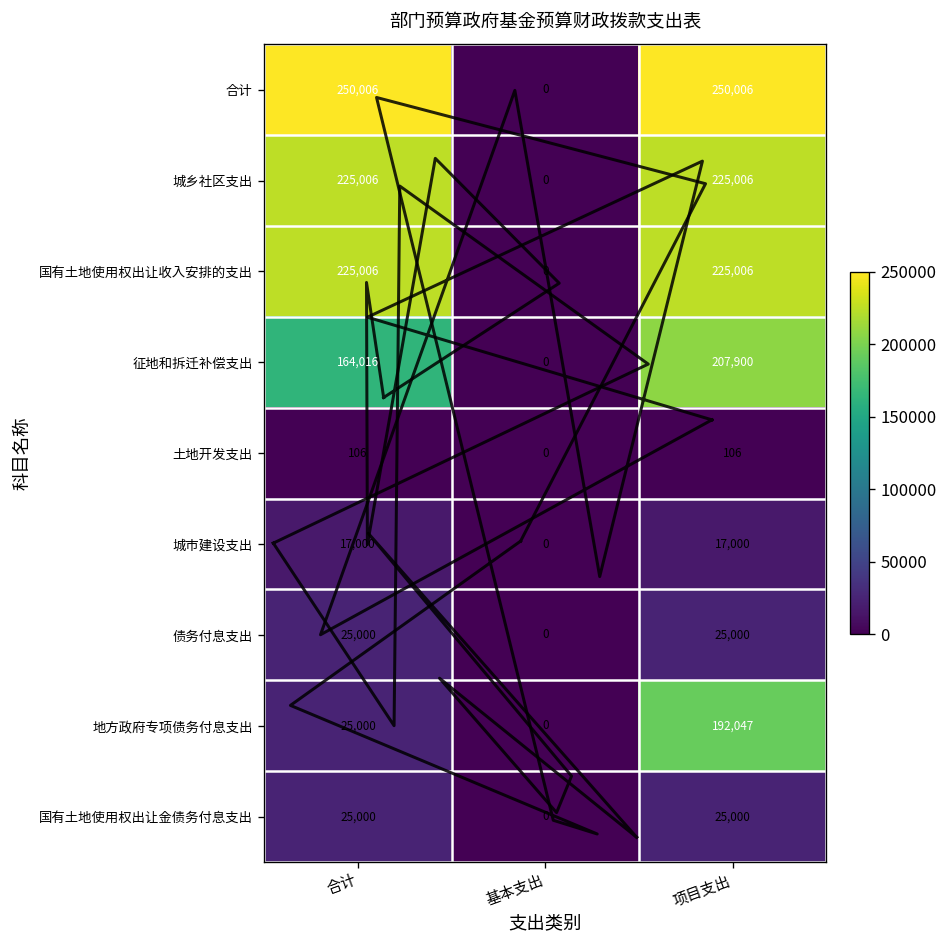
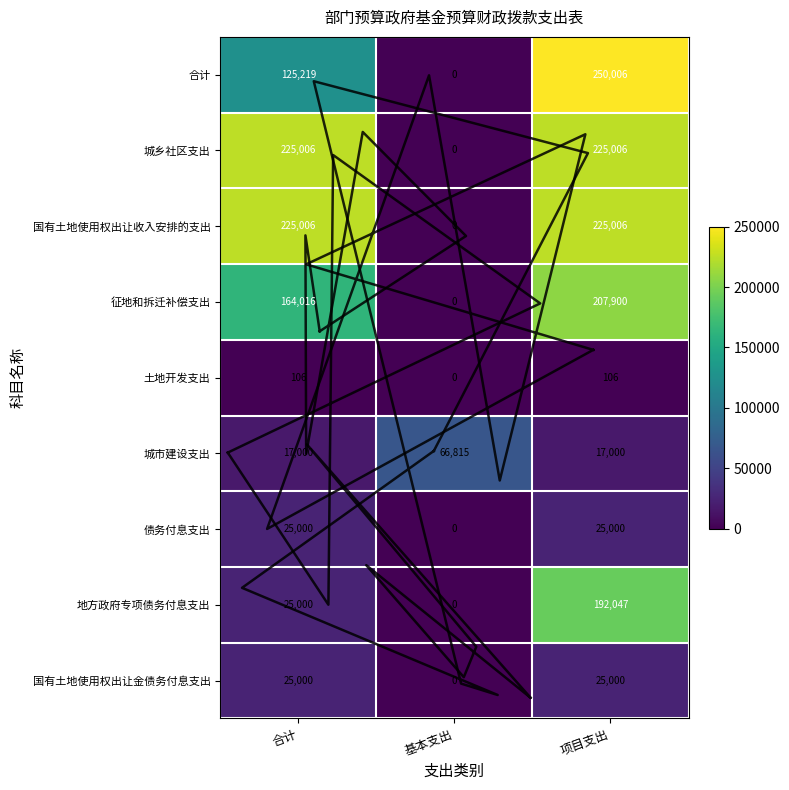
  {
    "合计": {
-     "合计": "250,006",
+     "合计": "125,219",
      "基本支出": "0",
      "项目支出": "250,006"
    },
    "城乡社区支出": {
      "合计": "225,006",
      "基本支出": "0",
      "项目支出": "225,006"
    },
    "国有土地使用权出让收入安排的支出": {
      "合计": "225,006",
      "项目支出": "225,006"
    },
    "征地和拆迁补偿支出": {
      "合计": "164,016",
      "基本支出": "0",
      "项目支出": "207,900"
    },
    "土地开发支出": {
      "合计": "106",
      "基本支出": "0",
      "项目支出": "106"
    },
    "城市建设支出": {
-     "基本支出": "0",
+     "基本支出": "66,815",
      "项目支出": "17,000"
    },
    "债务付息支出": {
      "合计": "25,000",
      "基本支出": "0",
      "项目支出": "25,000"
    },
    "地方政府专项债务付息支出": {
      "合计": "25,000",
      "基本支出": "0",
      "项目支出": "192,047"
    },
    "国有土地使用权出让金债务付息支出": {
      "合计": "25,000",
      "基本支出": "0",
      "项目支出": "25,000"
    }
  }
